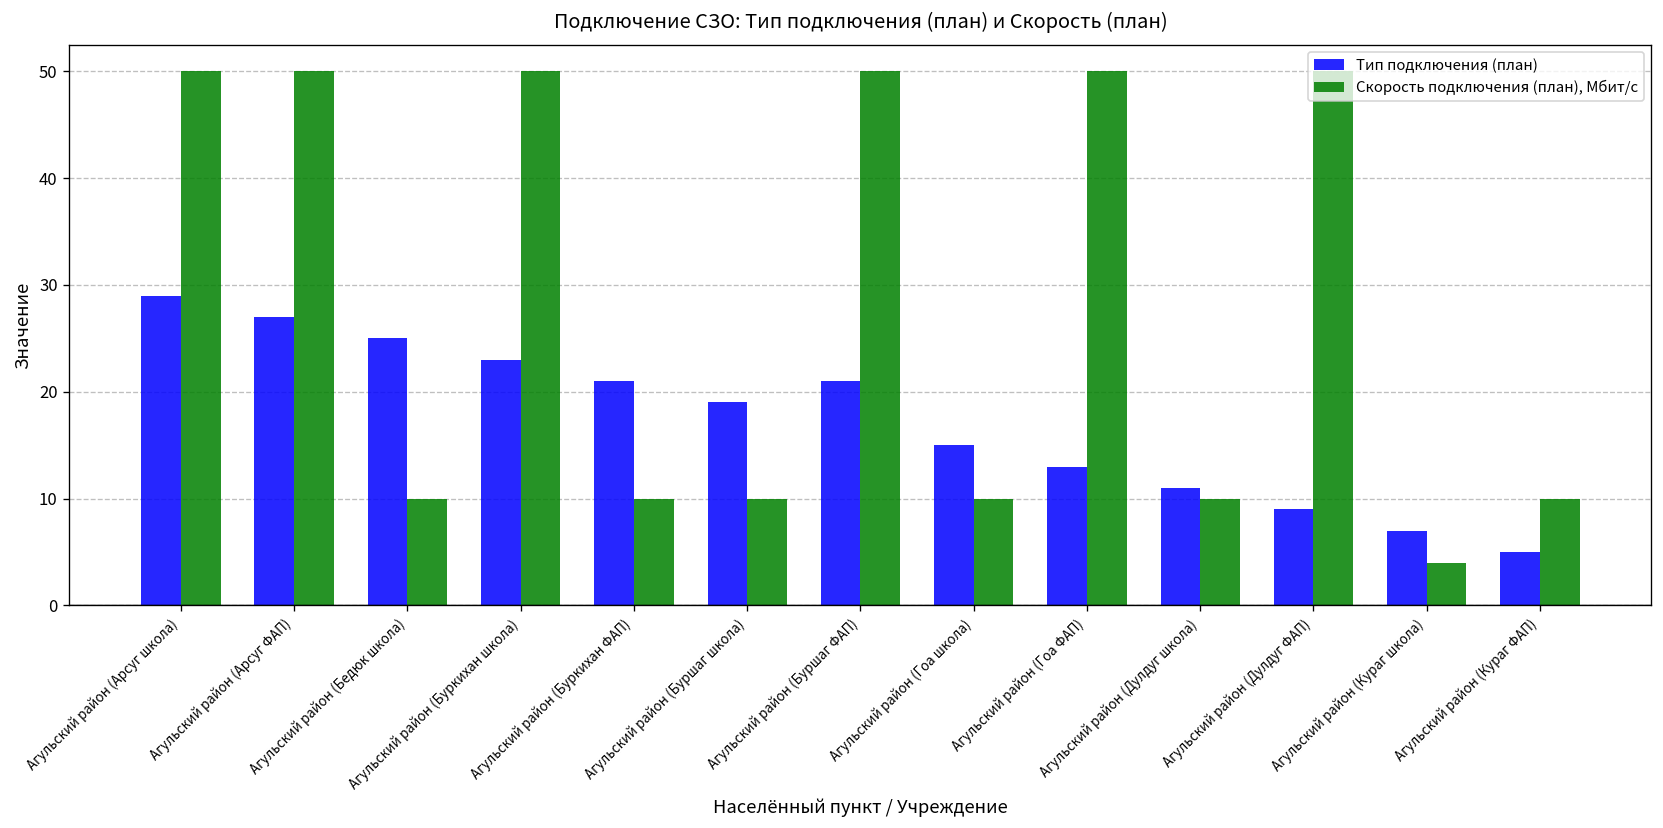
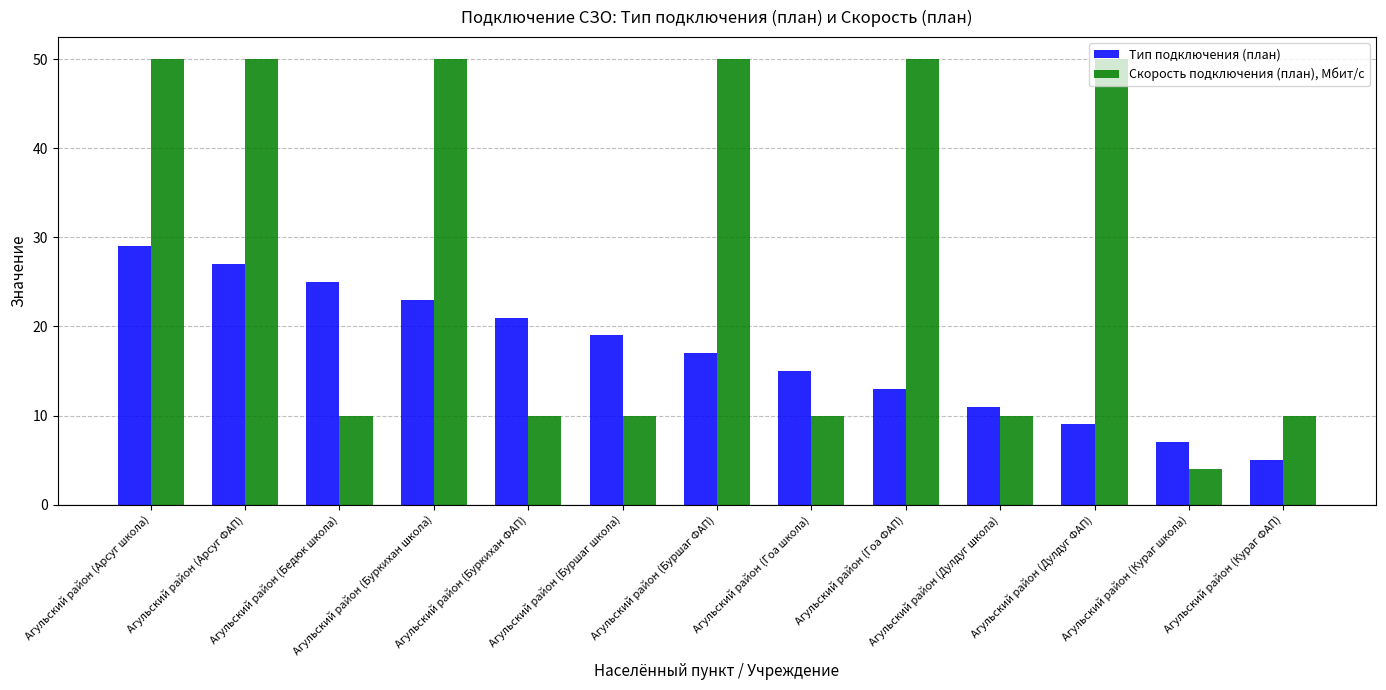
  {
    "Тип подключения (план)": {
      "Агульский район (Арсуг школа)": 29,
      "Агульский район (Арсуг ФАП)": 27,
      "Агульский район (Бедюк школа)": 25,
      "Агульский район (Буркихан школа)": 23,
      "Агульский район (Буркихан ФАП)": 21,
      "Агульский район (Буршаг школа)": 19,
-     "Агульский район (Буршаг ФАП)": 21,
+     "Агульский район (Буршаг ФАП)": 17,
      "Агульский район (Гоа школа)": 15,
      "Агульский район (Гоа ФАП)": 13,
      "Агульский район (Дулдуг школа)": 11,
      "Агульский район (Дулдуг ФАП)": 9,
      "Агульский район (Кураг школа)": 7,
      "Агульский район (Кураг ФАП)": 5
    },
    "Скорость подключения (план), Мбит/с": {
      "Агульский район (Арсуг школа)": 50,
      "Агульский район (Арсуг ФАП)": 50,
      "Агульский район (Бедюк школа)": 10,
      "Агульский район (Буркихан школа)": 50,
      "Агульский район (Буркихан ФАП)": 10,
      "Агульский район (Буршаг школа)": 10,
      "Агульский район (Буршаг ФАП)": 50,
      "Агульский район (Гоа школа)": 10,
      "Агульский район (Гоа ФАП)": 50,
      "Агульский район (Дулдуг школа)": 10,
      "Агульский район (Кураг школа)": 4,
      "Агульский район (Кураг ФАП)": 10
    }
  }
